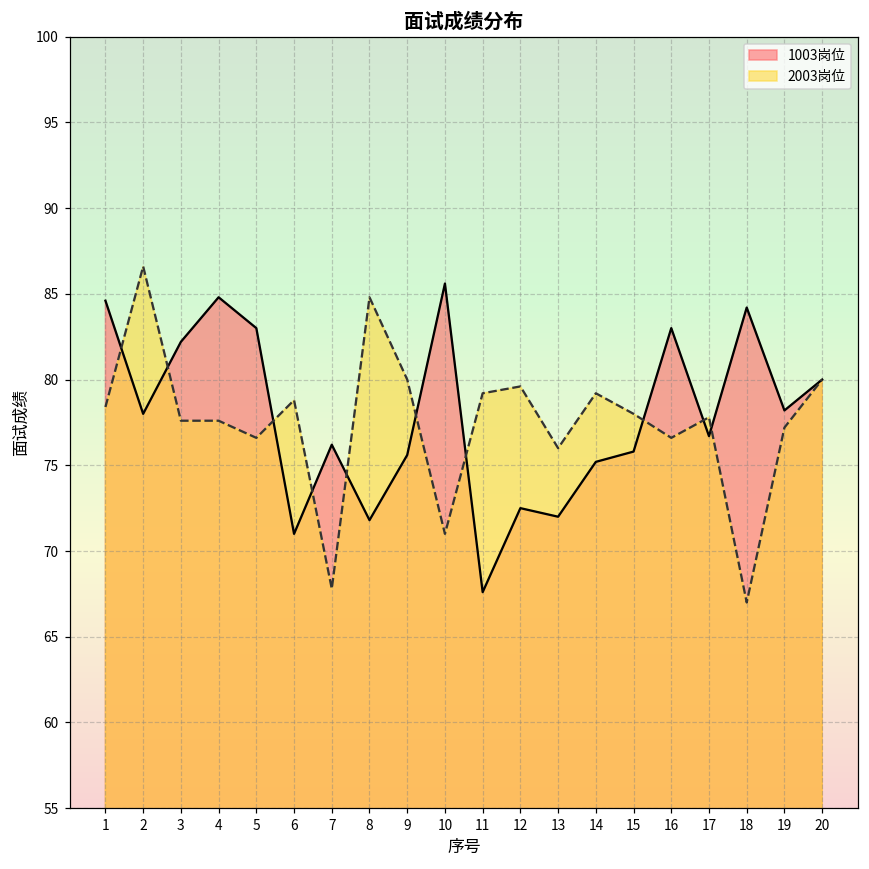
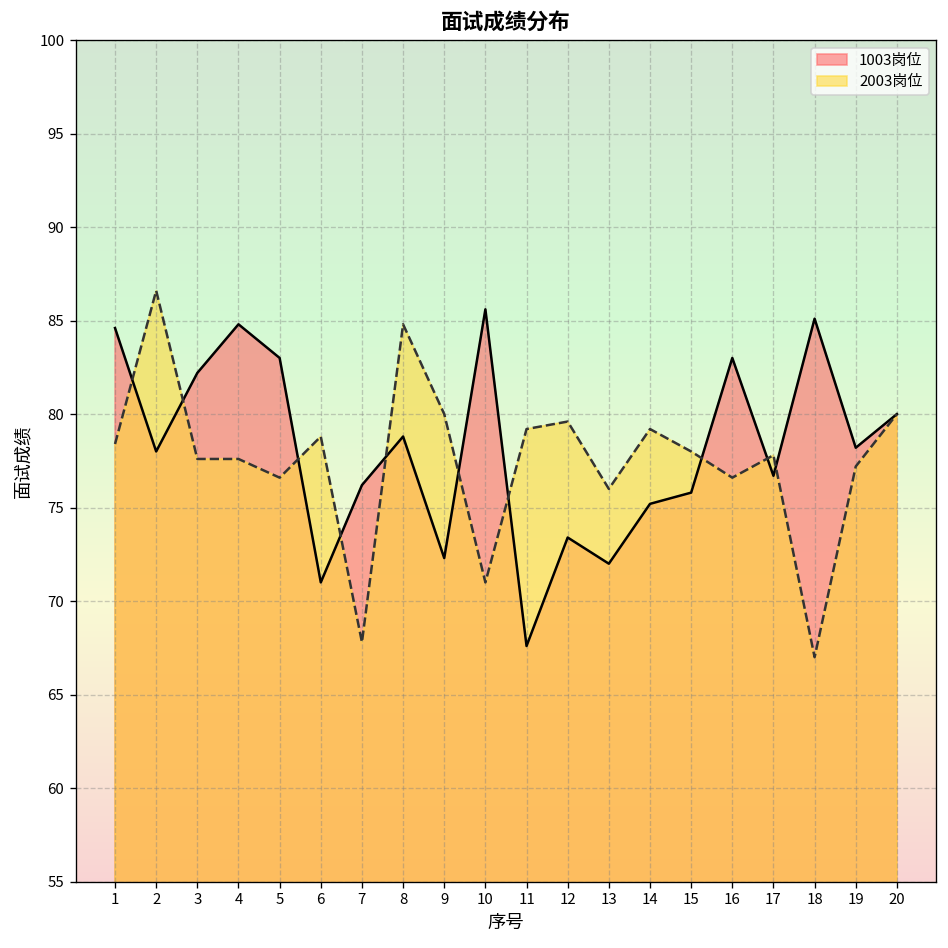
  {
    "1003岗位": {
      "1": 84.6,
      "2": 78.0,
      "3": 82.2,
      "4": 84.8,
      "5": 83.0,
      "6": 71.0,
      "7": 76.2,
-     "8": 71.8,
-     "9": 75.6,
+     "8": 78.8,
+     "9": 72.3,
      "10": 85.6,
      "11": 67.6,
-     "12": 72.5,
+     "12": 73.4,
      "13": 72.0,
      "14": 75.2,
      "15": 75.8,
      "16": 83.0,
      "17": 76.7,
-     "18": 84.2,
+     "18": 85.1,
      "19": 78.2
    },
    "2003岗位": {
      "1": 78.4,
      "2": 86.6,
      "3": 77.6,
      "4": 77.6,
      "5": 76.6,
      "6": 78.8,
      "7": 67.8,
      "8": 84.8,
      "9": 80.0,
      "10": 71.0,
      "11": 79.2,
      "12": 79.6,
      "13": 76.0,
      "14": 79.2,
      "15": 78.0,
      "16": 76.6,
      "17": 77.8,
      "18": 67.0,
      "19": 77.2
    }
  }
